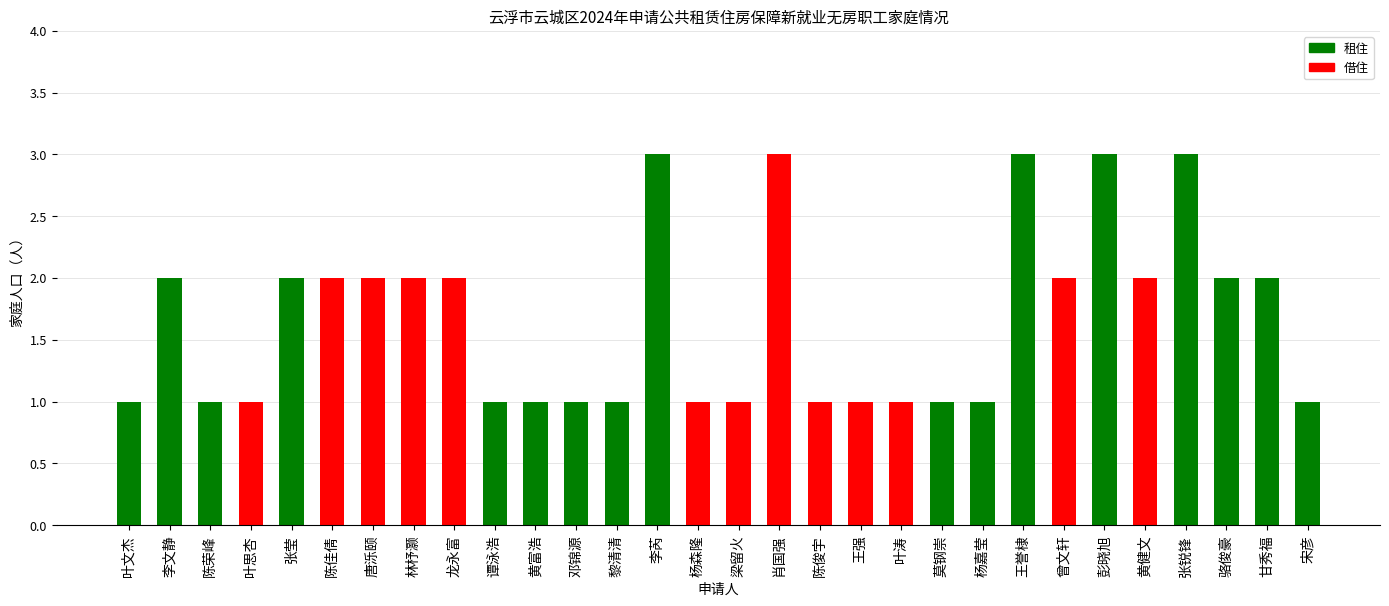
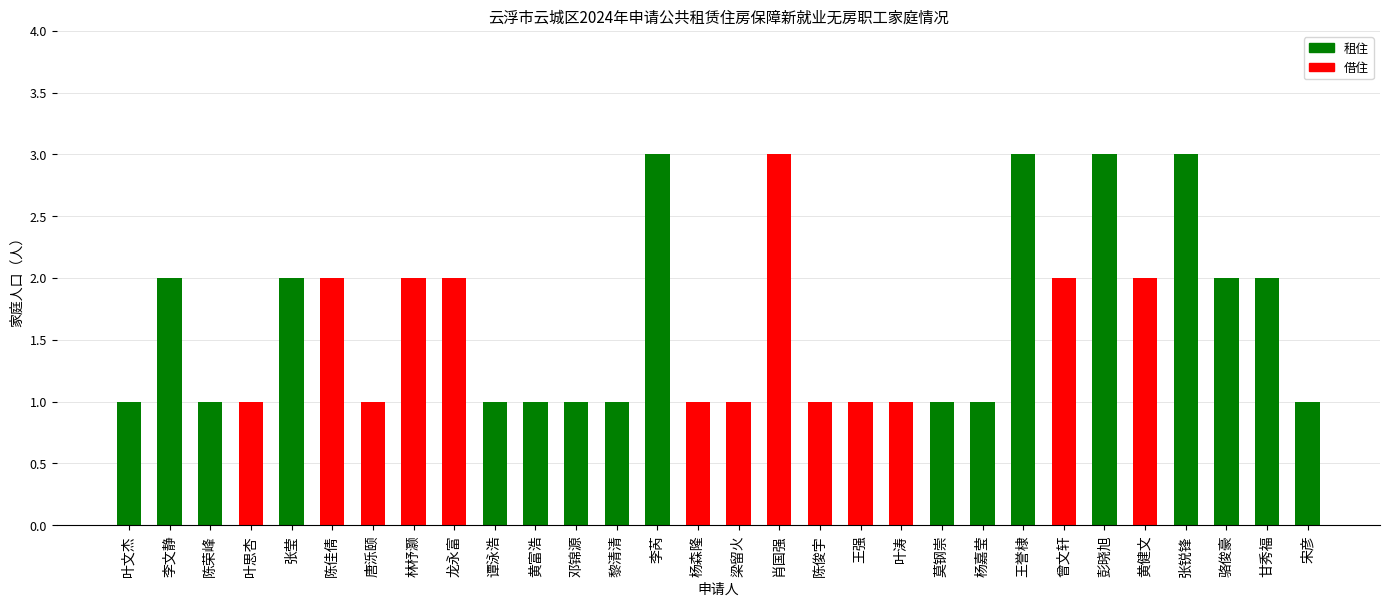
  {
    "叶文杰": 1,
    "李文静": 2,
    "陈荣峰": 1,
    "叶思杏": 1,
    "张莹": 2,
    "陈佳倩": 2,
-   "唐泺颐": 2,
+   "唐泺颐": 1,
    "林杼灏": 2,
    "龙永富": 2,
    "谭泳浩": 1,
    "黄富浩": 1,
    "邓锦源": 1,
    "黎清清": 1,
    "李芮": 3,
    "杨森隆": 1,
    "梁留火": 1,
    "肖国强": 3,
    "陈俊宇": 1,
    "王强": 1,
    "叶涛": 1,
    "莫钢崇": 1,
    "杨嘉莹": 1,
    "王誉棣": 3,
    "曾文轩": 2,
    "彭晓旭": 3,
    "黄健文": 2,
    "张锐锋": 3,
    "骆俊豪": 2,
    "甘秀福": 2,
    "宋彦": 1
  }
